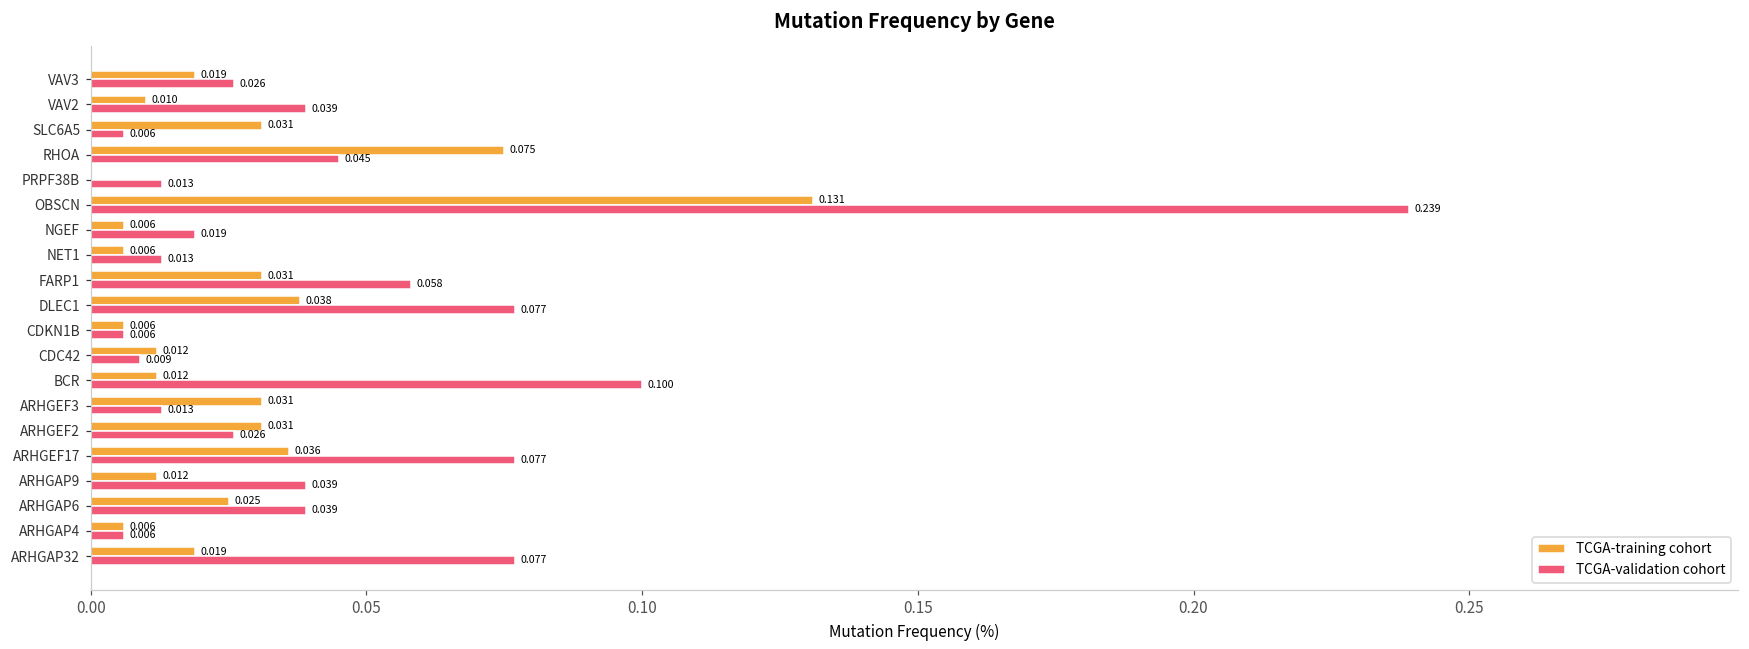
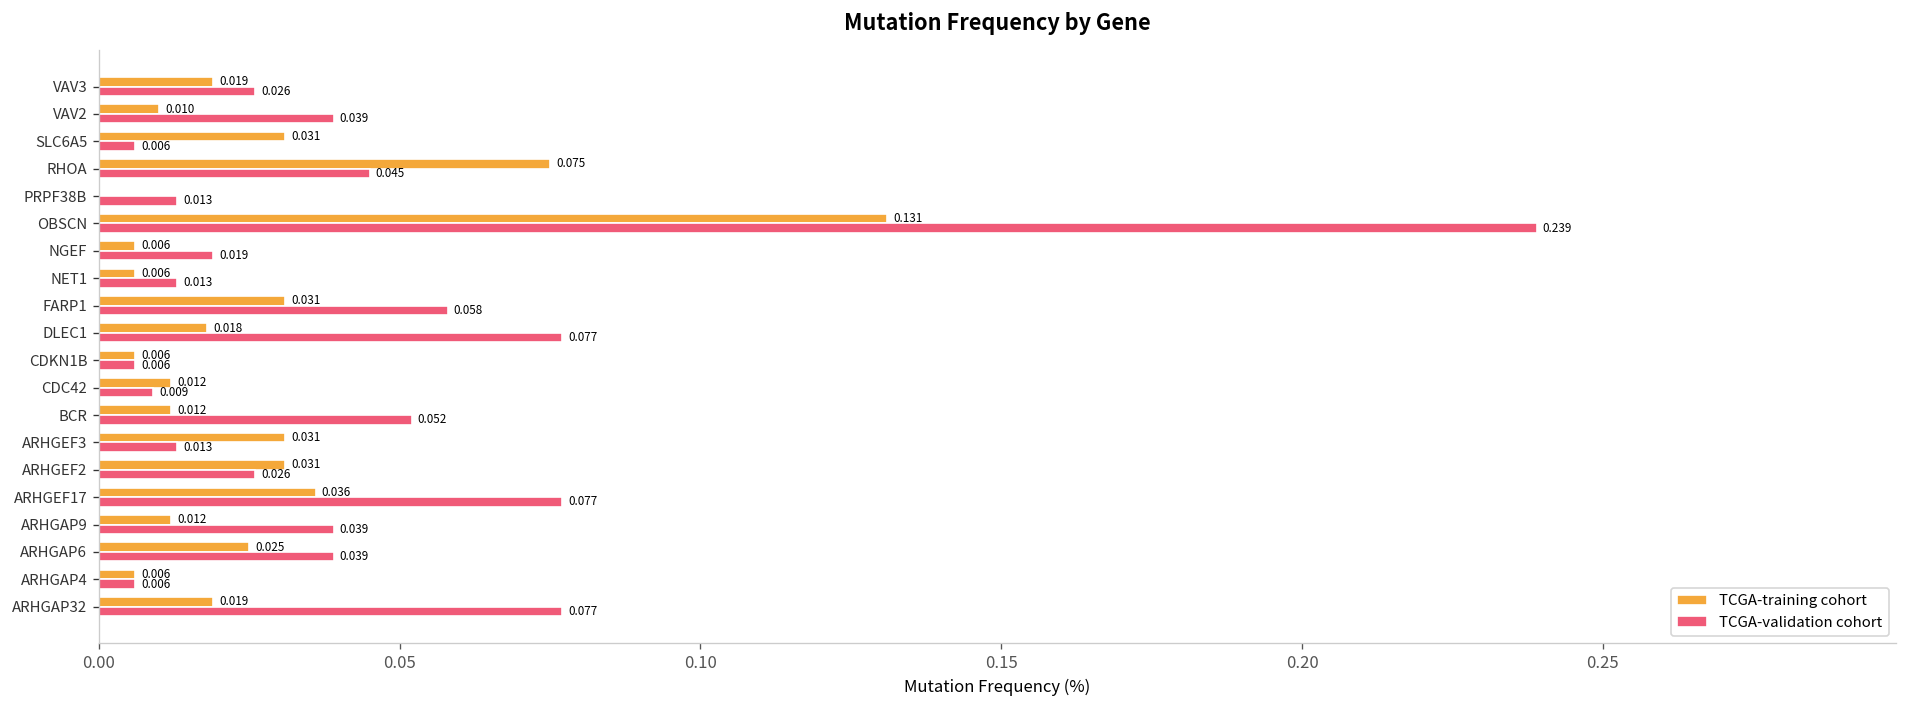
  {
    "TCGA-training cohort": {
      "VAV3": 0.019,
      "VAV2": 0.010,
      "SLC6A5": 0.031,
      "RHOA": 0.075,
      "OBSCN": 0.131,
      "NGEF": 0.006,
      "NET1": 0.006,
      "FARP1": 0.031,
-     "DLEC1": 0.038,
+     "DLEC1": 0.018,
      "CDC42": 0.012,
      "BCR": 0.012,
      "ARHGEF3": 0.031,
      "ARHGEF2": 0.031,
      "ARHGEF17": 0.036,
      "ARHGAP9": 0.012,
      "ARHGAP6": 0.025,
      "ARHGAP32": 0.019
    },
    "TCGA-validation cohort": {
      "VAV3": 0.026,
      "VAV2": 0.039,
      "SLC6A5": 0.006,
      "RHOA": 0.045,
      "PRPF38B": 0.013,
      "OBSCN": 0.239,
      "NGEF": 0.019,
      "NET1": 0.013,
      "FARP1": 0.058,
      "DLEC1": 0.077,
      "CDC42": 0.009,
-     "BCR": 0.100,
+     "BCR": 0.052,
      "ARHGEF3": 0.013,
      "ARHGEF2": 0.026,
      "ARHGEF17": 0.077,
      "ARHGAP9": 0.039,
      "ARHGAP6": 0.039,
      "ARHGAP32": 0.077
    }
  }
